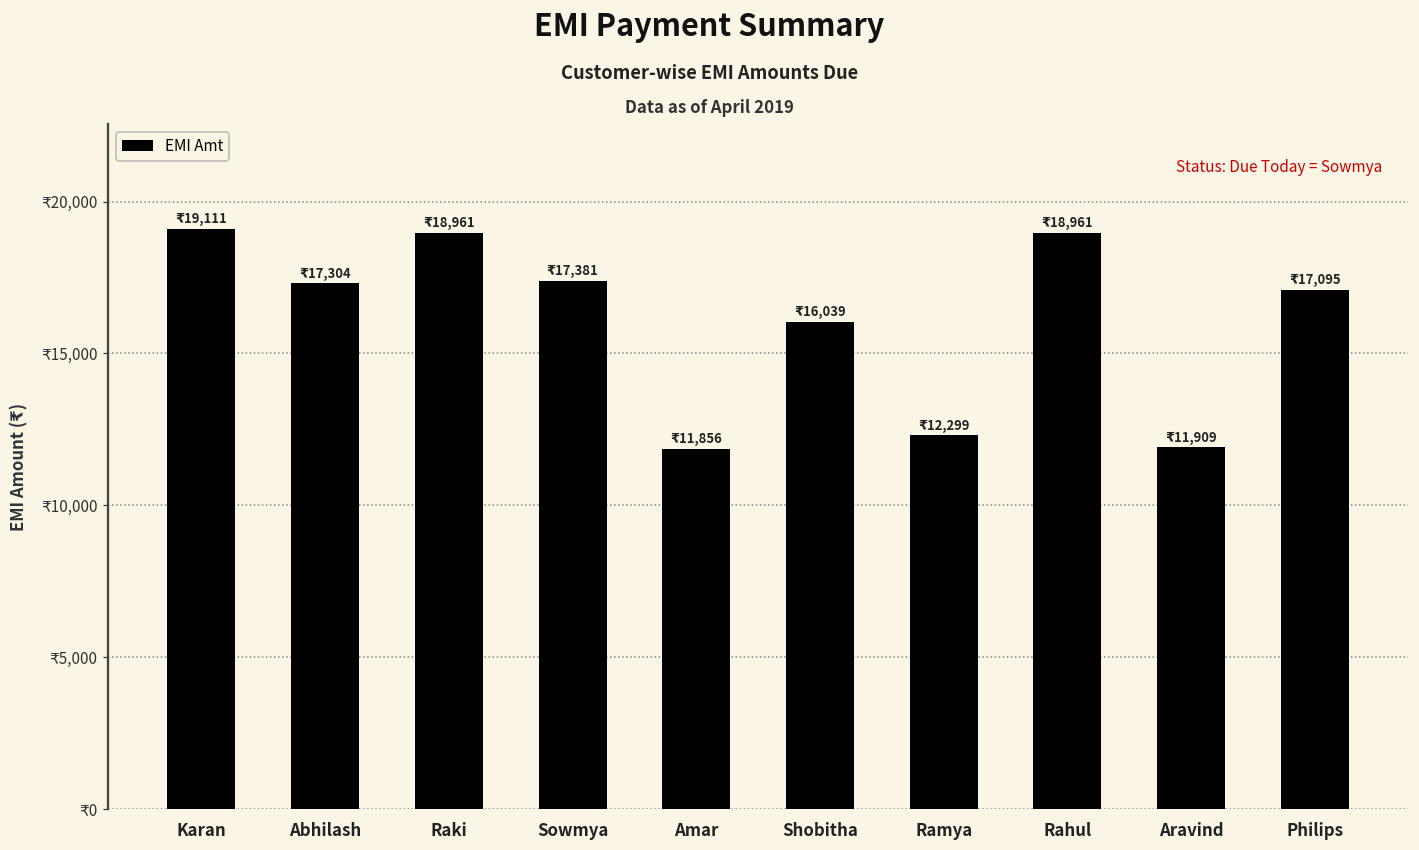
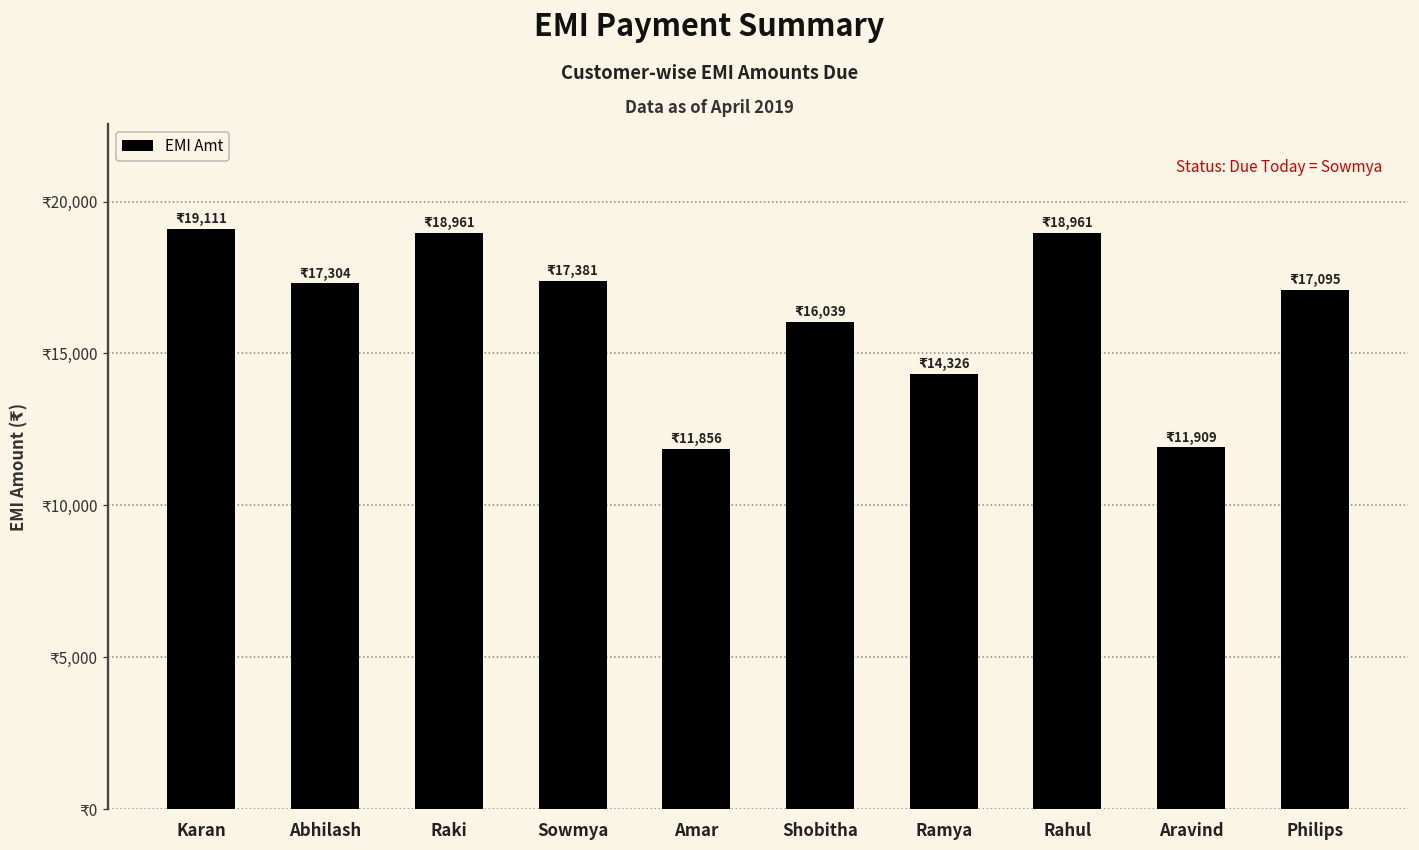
  {
    "Karan": "19,111",
    "Abhilash": "17,304",
    "Raki": "18,961",
    "Sowmya": "17,381",
    "Amar": "11,856",
    "Shobitha": "16,039",
-   "Ramya": "12,299",
+   "Ramya": "14,326",
    "Rahul": "18,961",
    "Aravind": "11,909",
    "Philips": "17,095"
  }
